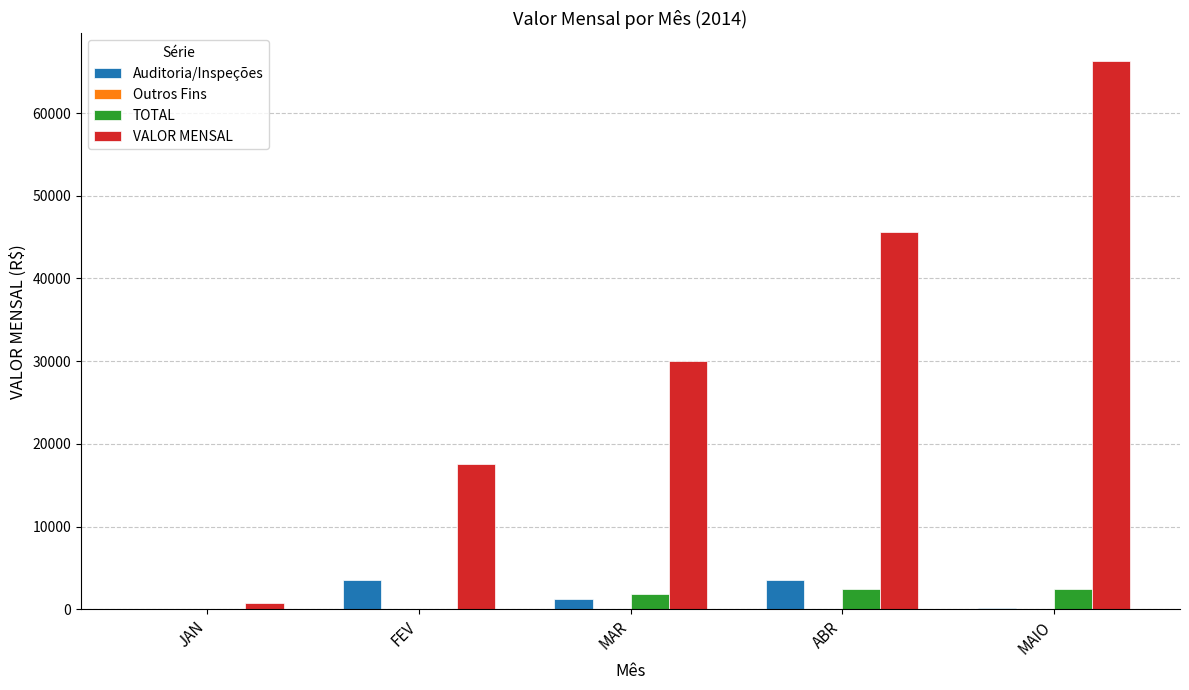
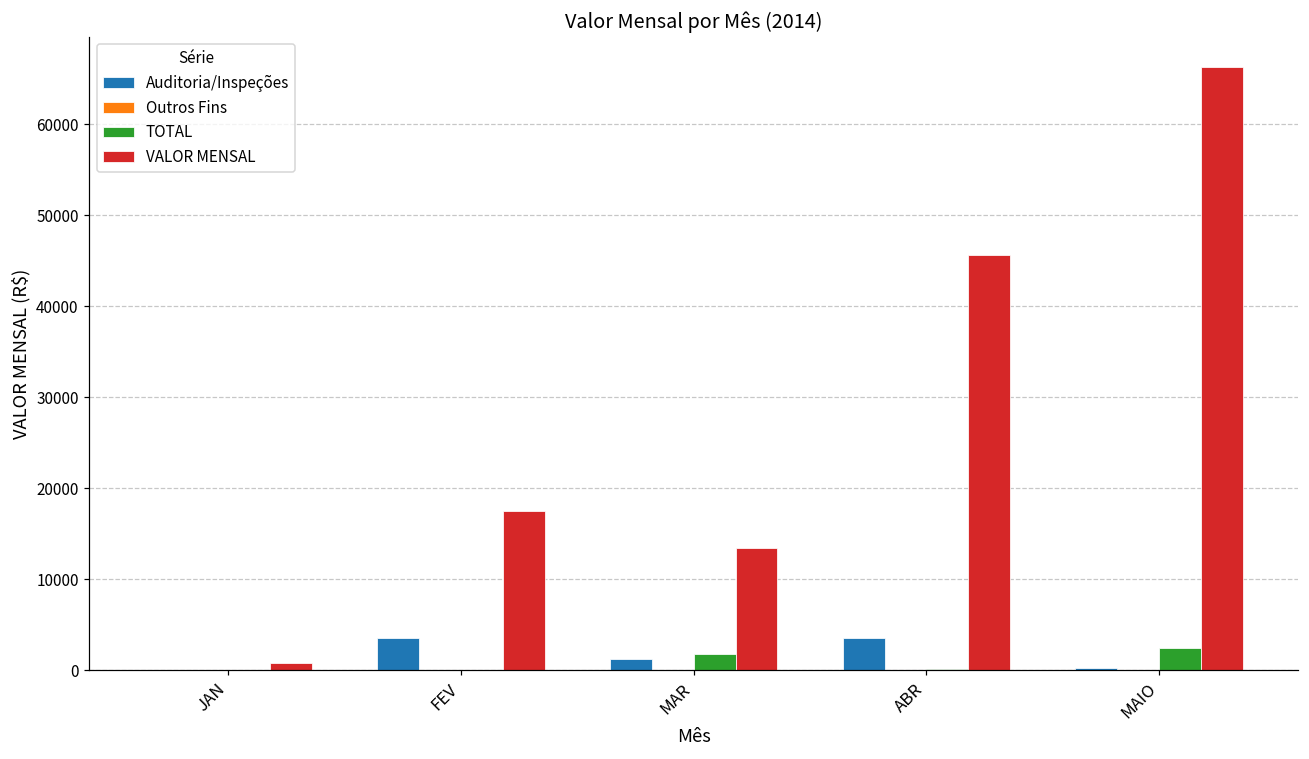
  {
    "Auditoria/Inspeções": {
      "JAN": 0,
      "FEV": 4000,
      "MAR": 1000,
      "ABR": 4000
    },
    "TOTAL": {
      "MAR": 2000,
-     "ABR": 2000,
+     "ABR": 0,
      "MAIO": 2000
    },
    "VALOR MENSAL": {
      "JAN": 1000,
      "FEV": 18000,
-     "MAR": 30000,
+     "MAR": 13000,
      "ABR": 46000,
      "MAIO": 66000
    }
  }
